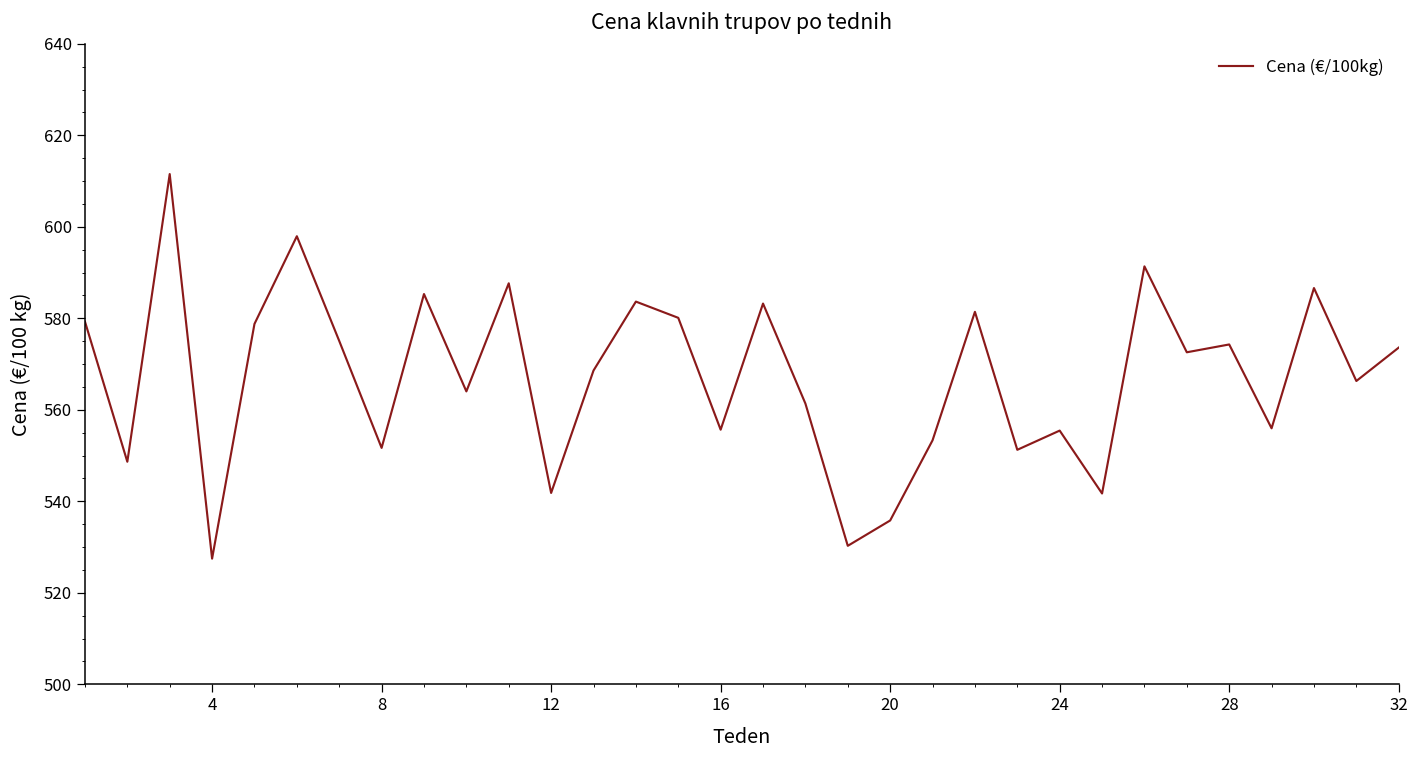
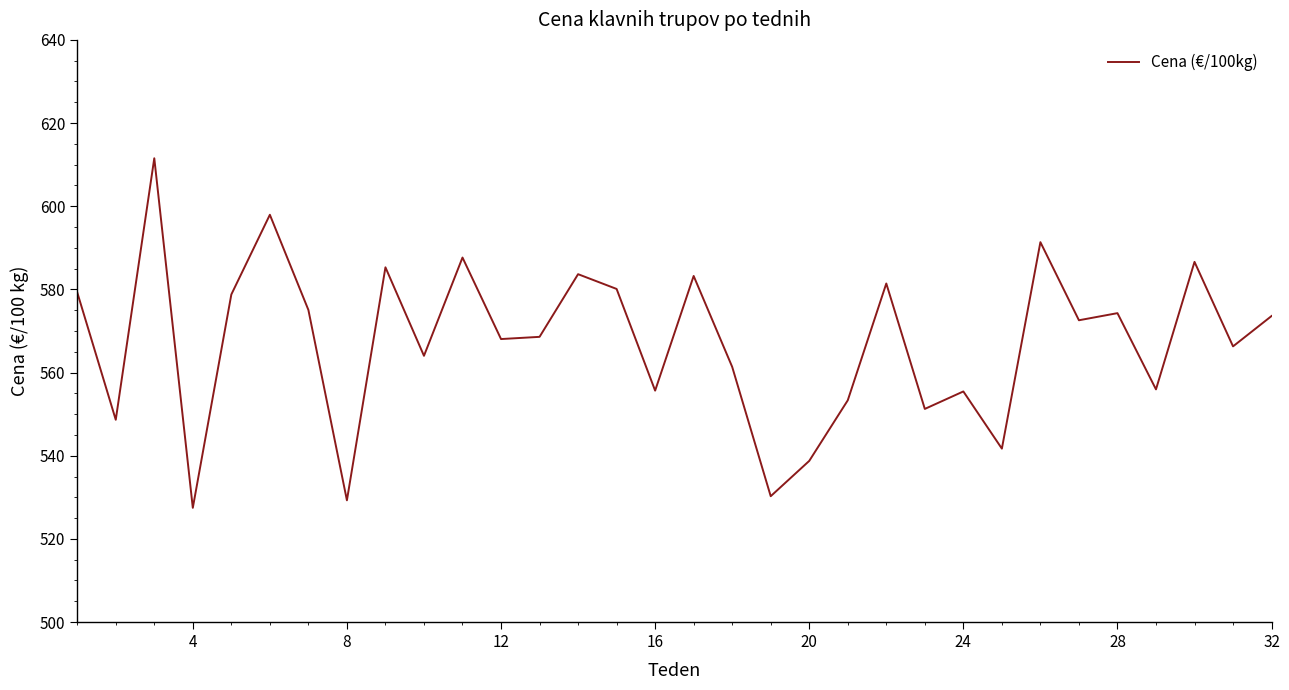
  {
    "4": 527,
-   "8": 552,
-   "12": 542,
+   "8": 529,
+   "12": 568,
    "16": 556,
-   "20": 536,
+   "20": 539,
    "24": 555,
    "28": 574,
    "32": 574
  }
